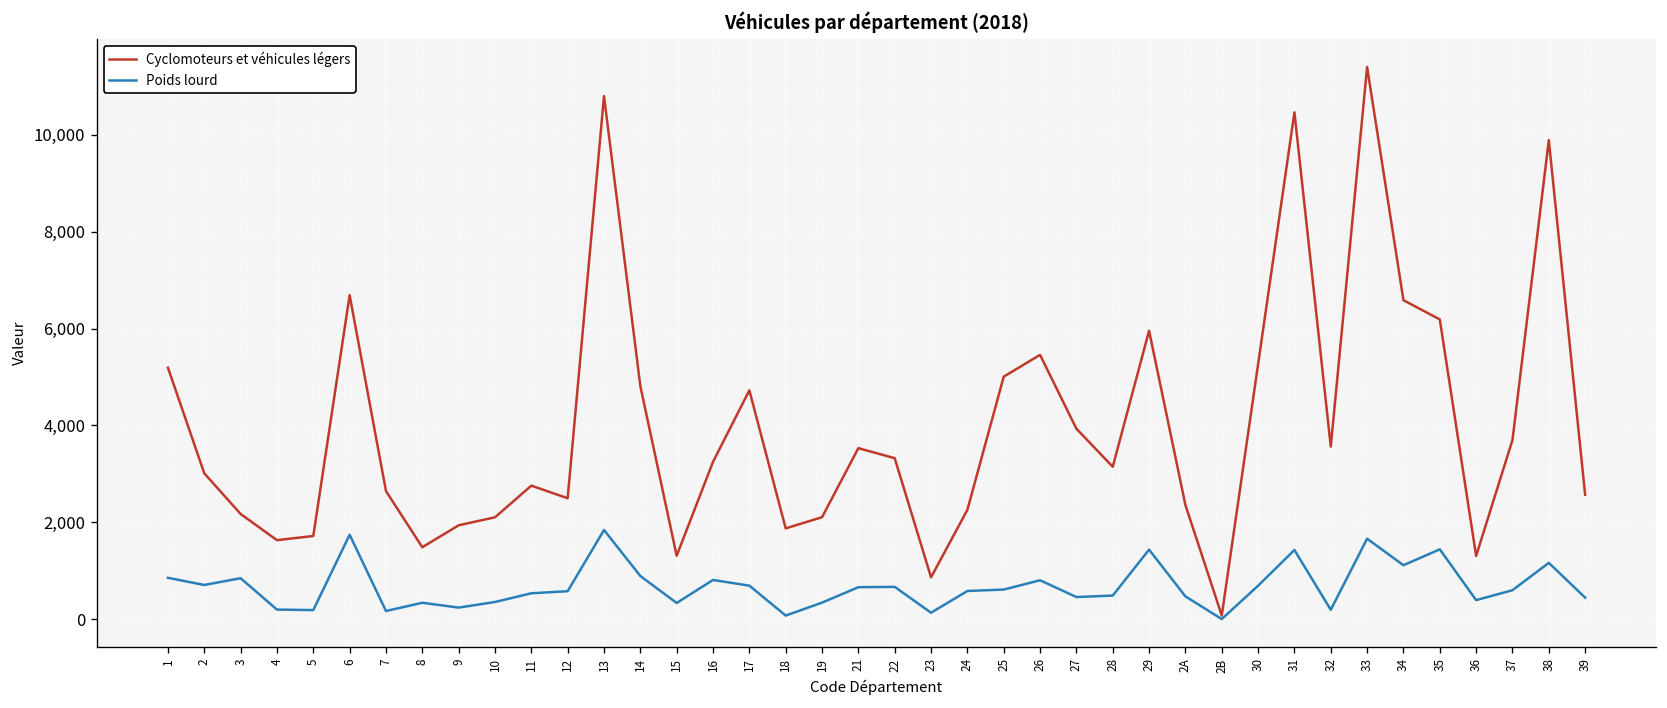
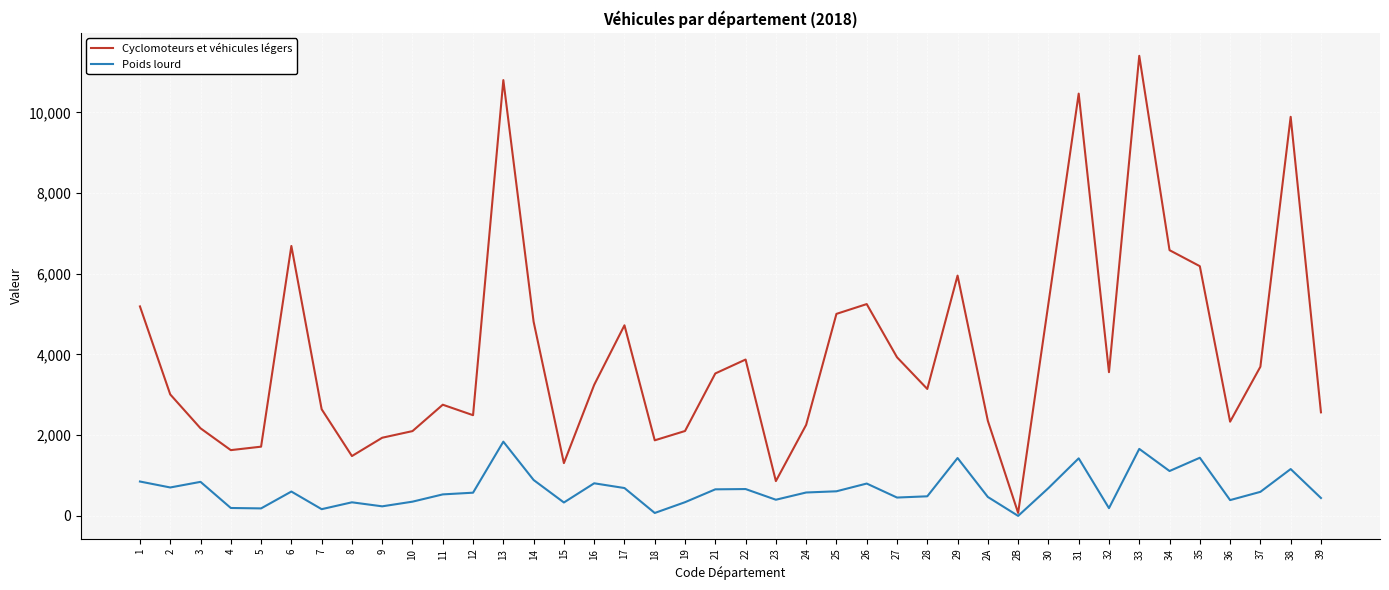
  {
    "Cyclomoteurs et véhicules légers": {
      "1": "5,200",
      "2": "3,000",
      "3": "2,200",
      "4": "1,600",
      "5": "1,700",
      "6": "6,700",
      "7": "2,600",
      "8": "1,500",
      "9": "1,900",
      "10": "2,100",
      "11": "2,800",
      "12": "2,500",
      "13": "10,800",
      "14": "4,800",
      "15": "1,300",
      "16": "3,200",
      "17": "4,700",
      "18": "1,900",
      "19": "2,100",
      "21": "3,500",
-     "22": "3,300",
+     "22": "3,900",
      "23": "900",
      "24": "2,300",
      "25": "5,000",
-     "26": "5,500",
+     "26": "5,200",
      "27": "3,900",
      "28": "3,100",
      "29": "6,000",
      "2A": "2,400",
      "2B": "100",
      "30": "5,300",
      "31": "10,500",
      "32": "3,600",
      "33": "11,400",
      "34": "6,600",
      "35": "6,200",
-     "36": "1,300",
+     "36": "2,300",
      "37": "3,700",
      "38": "9,900",
      "39": "2,600"
    },
    "Poids lourd": {
      "1": "900",
      "2": "700",
      "3": "800",
      "4": "200",
      "5": "200",
-     "6": "1,700",
+     "6": "600",
      "7": "200",
      "8": "300",
      "9": "200",
      "10": "400",
      "11": "500",
      "12": "600",
      "13": "1,800",
      "14": "900",
      "15": "300",
      "16": "800",
      "17": "700",
      "18": "100",
      "19": "300",
      "21": "700",
      "22": "700",
-     "23": "100",
+     "23": "400",
      "24": "600",
      "25": "600",
      "26": "800",
      "27": "500",
      "28": "500",
      "29": "1,400",
      "2A": "500",
      "2B": "0",
      "30": "700",
      "31": "1,400",
      "32": "200",
      "33": "1,700",
      "34": "1,100",
      "35": "1,400",
      "36": "400",
      "37": "600",
      "38": "1,200",
      "39": "400"
    }
  }
